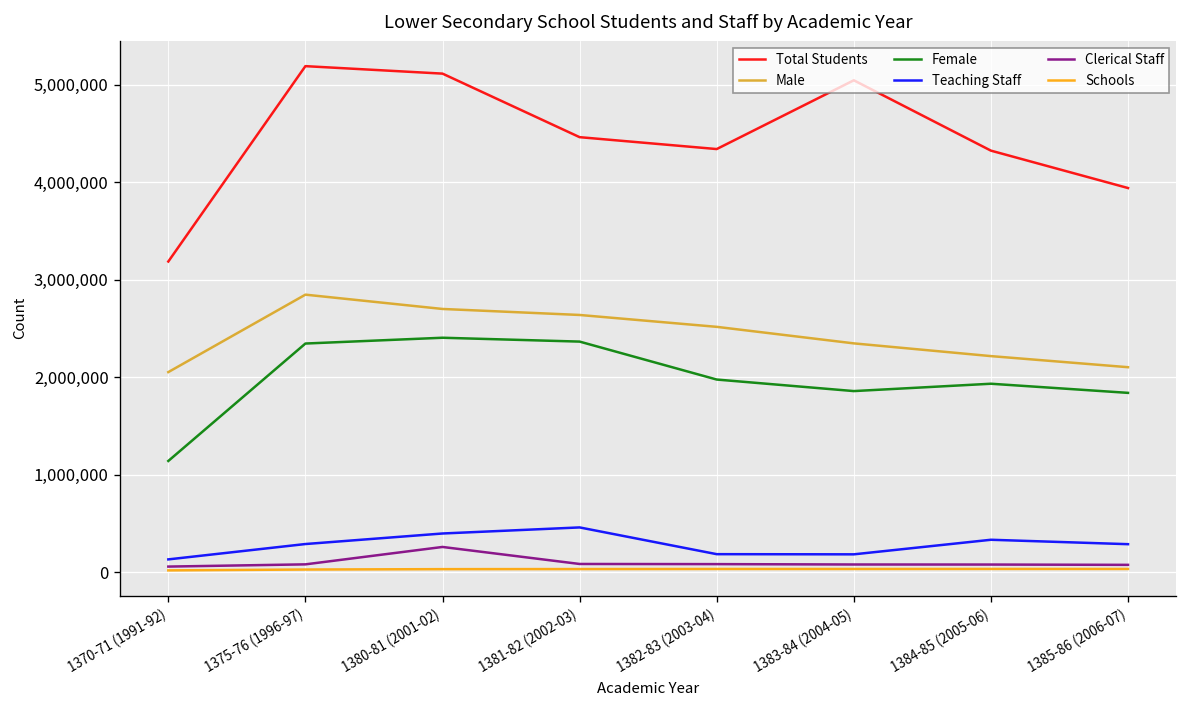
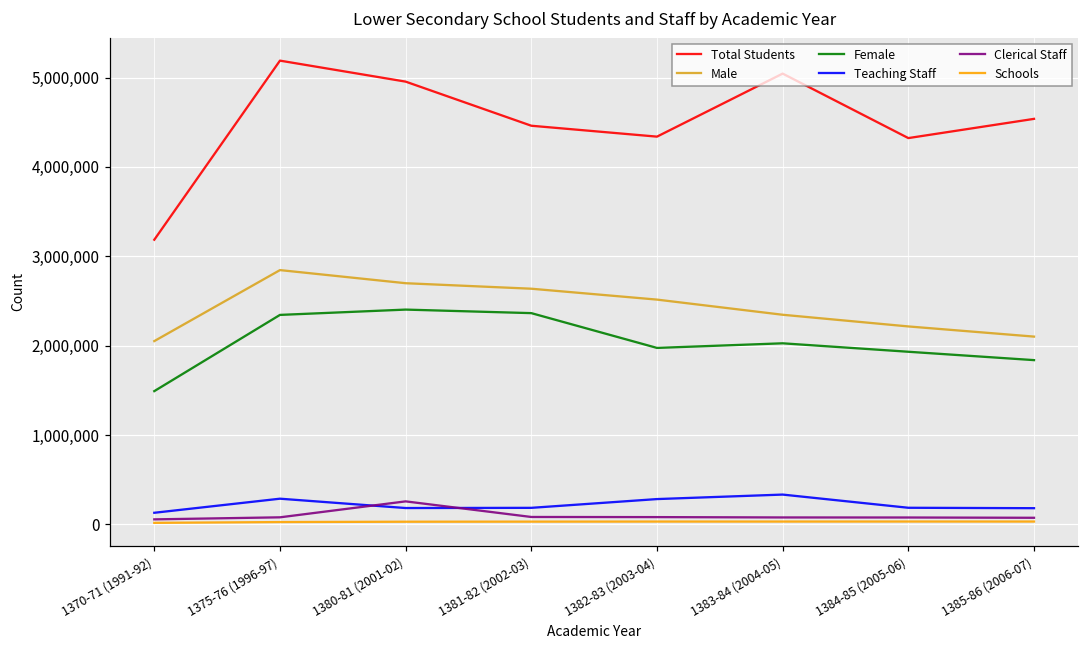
  {
    "Total Students": {
      "1370-71 (1991-92)": "3,200,000",
      "1375-76 (1996-97)": "5,200,000",
-     "1380-81 (2001-02)": "5,100,000",
+     "1380-81 (2001-02)": "5,000,000",
      "1381-82 (2002-03)": "4,500,000",
      "1382-83 (2003-04)": "4,300,000",
      "1384-85 (2005-06)": "4,300,000",
-     "1385-86 (2006-07)": "3,900,000"
+     "1385-86 (2006-07)": "4,500,000"
    },
    "Female": {
-     "1370-71 (1991-92)": "1,100,000",
+     "1370-71 (1991-92)": "1,500,000",
      "1375-76 (1996-97)": "2,300,000",
      "1380-81 (2001-02)": "2,400,000",
      "1381-82 (2002-03)": "2,400,000",
      "1382-83 (2003-04)": "2,000,000",
-     "1383-84 (2004-05)": "1,900,000",
+     "1383-84 (2004-05)": "2,000,000",
      "1384-85 (2005-06)": "1,900,000",
      "1385-86 (2006-07)": "1,800,000"
    },
    "Teaching Staff": {
      "1370-71 (1991-92)": "100,000",
      "1375-76 (1996-97)": "300,000",
-     "1380-81 (2001-02)": "400,000",
-     "1381-82 (2002-03)": "500,000",
-     "1382-83 (2003-04)": "200,000",
-     "1383-84 (2004-05)": "200,000",
-     "1384-85 (2005-06)": "300,000",
-     "1385-86 (2006-07)": "300,000"
+     "1380-81 (2001-02)": "200,000",
+     "1381-82 (2002-03)": "200,000",
+     "1382-83 (2003-04)": "300,000",
+     "1383-84 (2004-05)": "300,000",
+     "1384-85 (2005-06)": "200,000",
+     "1385-86 (2006-07)": "200,000"
    },
    "Clerical Staff": {
      "1370-71 (1991-92)": "100,000",
      "1375-76 (1996-97)": "100,000",
      "1380-81 (2001-02)": "300,000",
      "1381-82 (2002-03)": "100,000",
      "1382-83 (2003-04)": "100,000",
      "1383-84 (2004-05)": "100,000",
      "1384-85 (2005-06)": "100,000",
      "1385-86 (2006-07)": "100,000"
    }
  }
